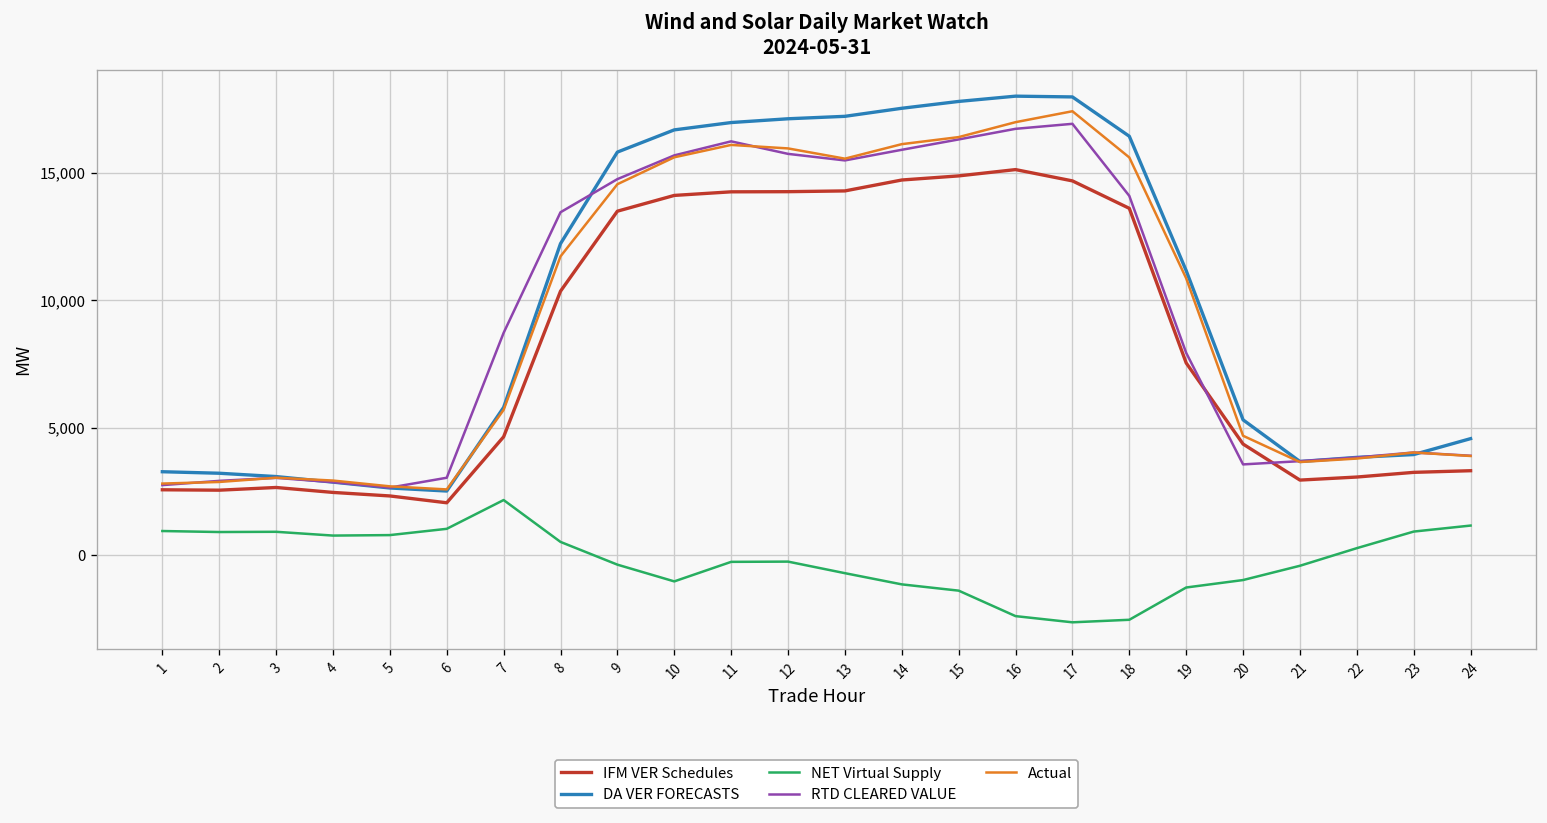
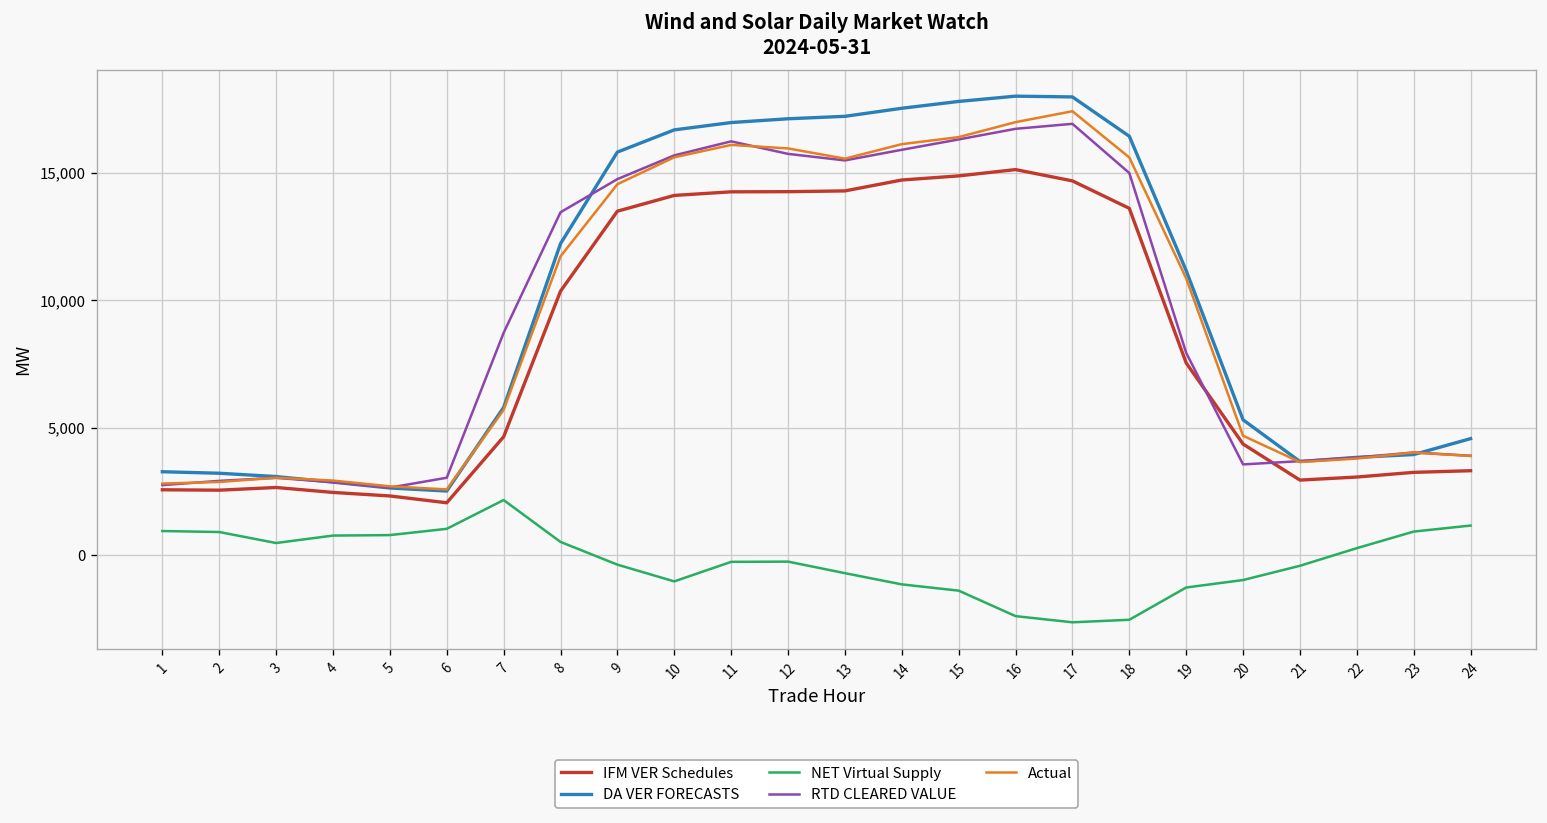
  {
    "IFM VER Schedules": {
      "1": "2,600",
      "2": "2,500",
      "3": "2,700",
      "4": "2,500",
      "5": "2,300",
      "6": "2,100",
      "7": "4,600",
      "8": "10,300",
      "9": "13,500",
      "10": "14,100",
      "11": "14,200",
      "12": "14,300",
      "13": "14,300",
      "14": "14,700",
      "15": "14,900",
      "16": "15,100",
      "17": "14,700",
      "18": "13,600",
      "19": "7,500",
      "20": "4,400",
      "21": "2,900",
      "22": "3,100",
      "23": "3,200",
      "24": "3,300"
    },
    "DA VER FORECASTS": {
      "1": "3,300",
      "2": "3,200",
      "8": "12,200",
      "9": "15,800",
      "10": "16,700",
      "11": "17,000",
      "12": "17,100",
      "13": "17,200",
      "14": "17,500",
      "15": "17,800",
      "16": "18,000",
      "17": "18,000",
      "18": "16,400",
      "19": "11,200",
      "20": "5,300",
      "24": "4,600"
    },
    "NET Virtual Supply": {
      "1": "900",
      "2": "900",
-     "3": "900",
+     "3": "500",
      "4": "800",
      "5": "800",
      "6": "1,000",
      "7": "2,200",
      "8": "500",
      "9": "-400",
      "10": "-1,000",
      "11": "-300",
      "12": "-300",
      "13": "-700",
      "14": "-1,100",
      "15": "-1,400",
      "16": "-2,400",
      "17": "-2,600",
      "18": "-2,500",
      "19": "-1,300",
      "20": "-1,000",
      "21": "-400",
      "22": "300",
      "23": "900",
      "24": "1,200"
    },
    "RTD CLEARED VALUE": {
      "6": "3,000",
      "7": "8,700",
      "8": "13,400",
      "9": "14,700",
      "11": "16,200",
      "12": "15,700",
      "14": "15,900",
      "16": "16,700",
      "17": "16,900",
-     "18": "14,100",
+     "18": "15,000",
      "19": "7,900",
      "20": "3,600"
    },
    "Actual": {
      "8": "11,700",
      "9": "14,500",
      "11": "16,100",
      "12": "15,900",
      "14": "16,100",
      "16": "17,000",
      "17": "17,400",
      "18": "15,600",
      "19": "10,900",
      "20": "4,700"
    }
  }
